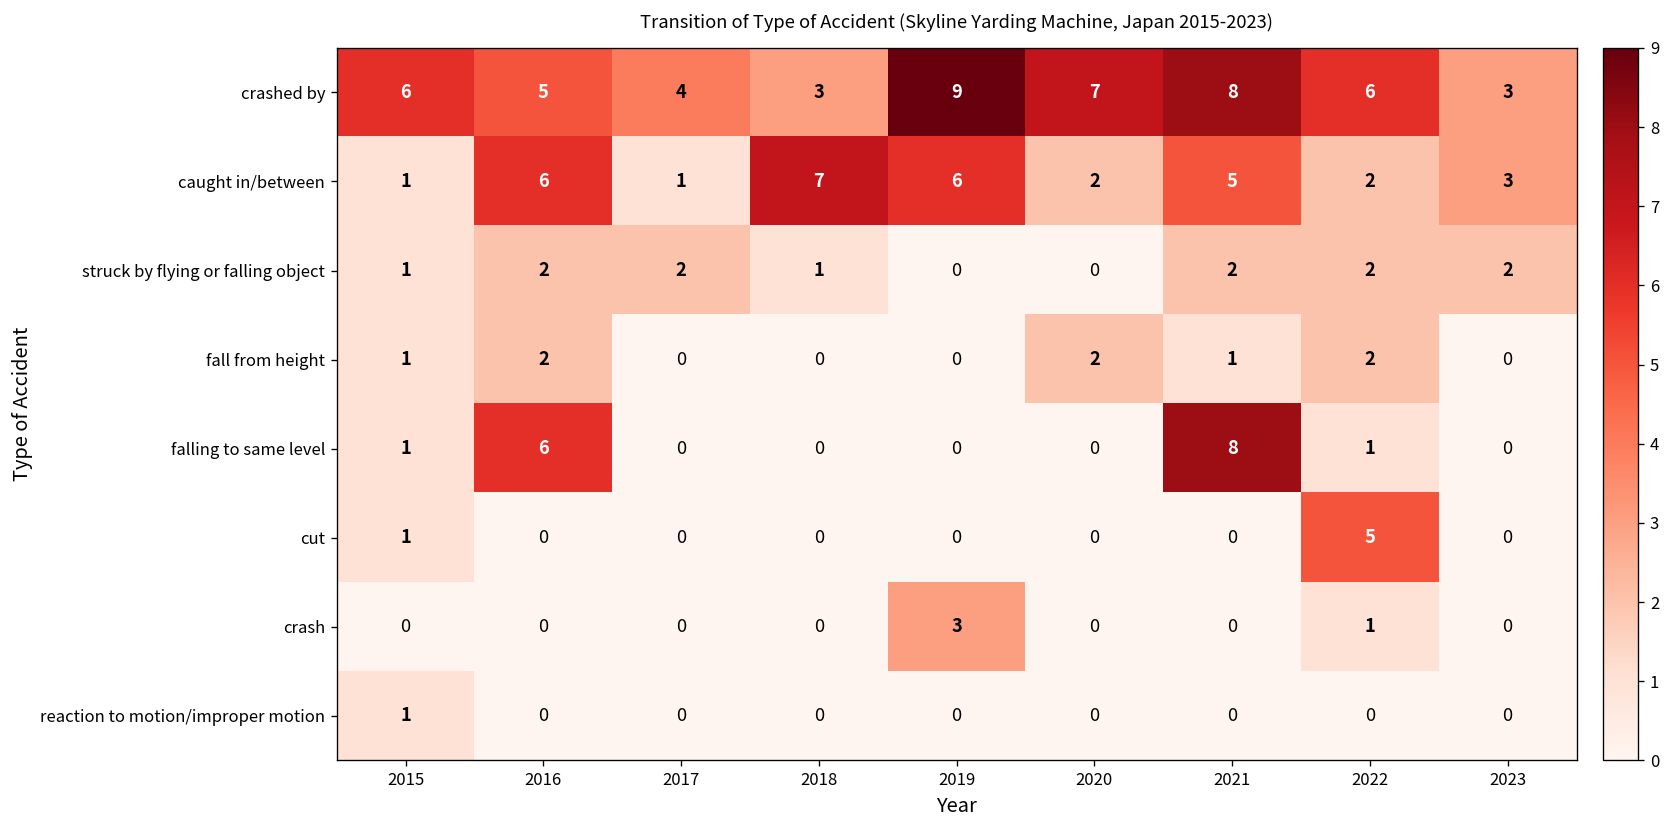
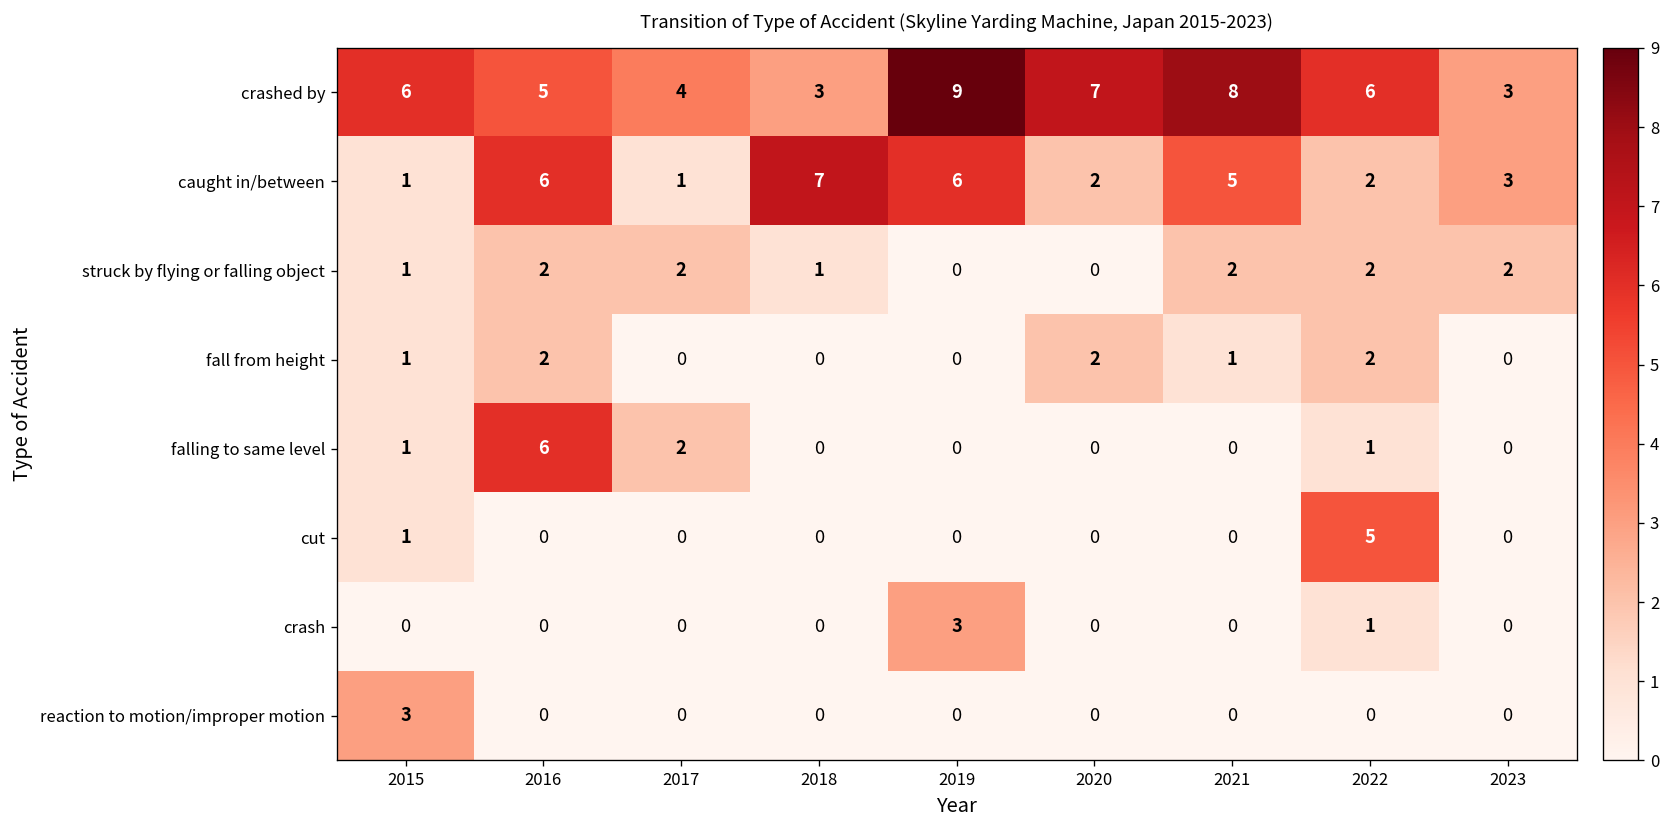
  {
    "crashed by": {
      "2015": 6,
      "2016": 5,
      "2017": 4,
      "2018": 3,
      "2019": 9,
      "2020": 7,
      "2021": 8,
      "2022": 6,
      "2023": 3
    },
    "caught in/between": {
      "2015": 1,
      "2016": 6,
      "2017": 1,
      "2018": 7,
      "2019": 6,
      "2020": 2,
      "2021": 5,
      "2022": 2,
      "2023": 3
    },
    "struck by flying or falling object": {
      "2015": 1,
      "2016": 2,
      "2017": 2,
      "2018": 1,
      "2019": 0,
      "2020": 0,
      "2021": 2,
      "2022": 2,
      "2023": 2
    },
    "fall from height": {
      "2015": 1,
      "2016": 2,
      "2017": 0,
      "2018": 0,
      "2019": 0,
      "2020": 2,
      "2021": 1,
      "2022": 2,
      "2023": 0
    },
    "falling to same level": {
      "2015": 1,
      "2016": 6,
-     "2017": 0,
+     "2017": 2,
      "2018": 0,
      "2019": 0,
      "2020": 0,
-     "2021": 8,
+     "2021": 0,
      "2022": 1,
      "2023": 0
    },
    "cut": {
      "2015": 1,
      "2016": 0,
      "2017": 0,
      "2018": 0,
      "2019": 0,
      "2020": 0,
      "2021": 0,
      "2022": 5,
      "2023": 0
    },
    "crash": {
      "2015": 0,
      "2016": 0,
      "2017": 0,
      "2018": 0,
      "2019": 3,
      "2020": 0,
      "2021": 0,
      "2022": 1,
      "2023": 0
    },
    "reaction to motion/improper motion": {
-     "2015": 1,
+     "2015": 3,
      "2016": 0,
      "2017": 0,
      "2018": 0,
      "2019": 0,
      "2020": 0,
      "2021": 0,
      "2022": 0,
      "2023": 0
    }
  }
